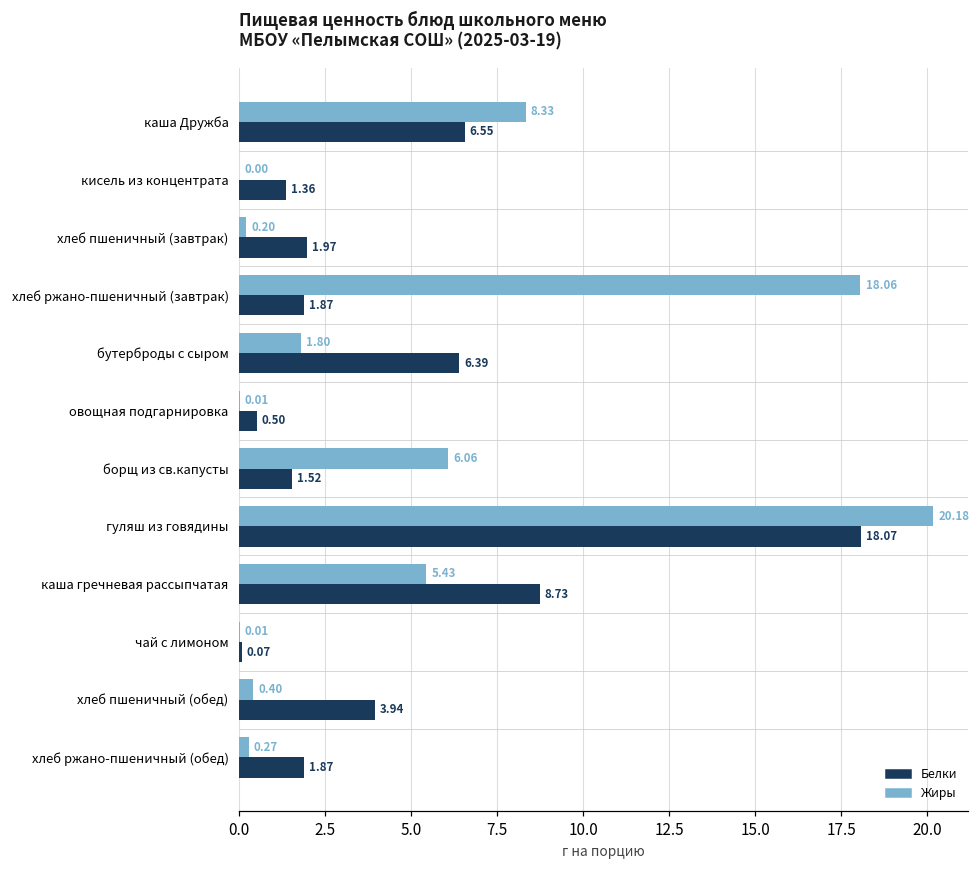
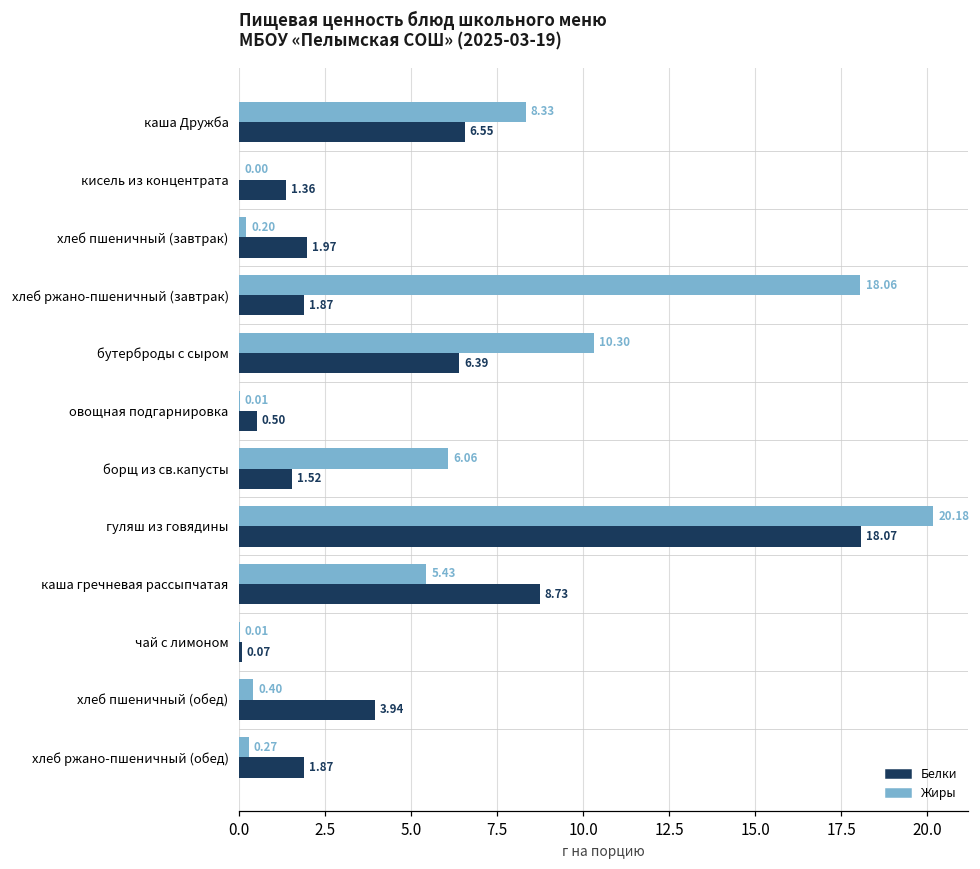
  {
    "Белки": {
      "каша Дружба": 6.55,
      "кисель из концентрата": 1.36,
      "хлеб пшеничный (завтрак)": 1.97,
      "хлеб ржано-пшеничный (завтрак)": 1.87,
      "бутерброды с сыром": 6.39,
      "овощная подгарнировка": 0.50,
      "борщ из св.капусты": 1.52,
      "гуляш из говядины": 18.07,
      "каша гречневая рассыпчатая": 8.73,
      "чай с лимоном": 0.07,
      "хлеб пшеничный (обед)": 3.94,
      "хлеб ржано-пшеничный (обед)": 1.87
    },
    "Жиры": {
      "каша Дружба": 8.33,
      "кисель из концентрата": 0.00,
      "хлеб пшеничный (завтрак)": 0.20,
      "хлеб ржано-пшеничный (завтрак)": 18.06,
-     "бутерброды с сыром": 1.80,
+     "бутерброды с сыром": 10.30,
      "овощная подгарнировка": 0.01,
      "борщ из св.капусты": 6.06,
      "гуляш из говядины": 20.18,
      "каша гречневая рассыпчатая": 5.43,
      "чай с лимоном": 0.01,
      "хлеб пшеничный (обед)": 0.40,
      "хлеб ржано-пшеничный (обед)": 0.27
    }
  }
